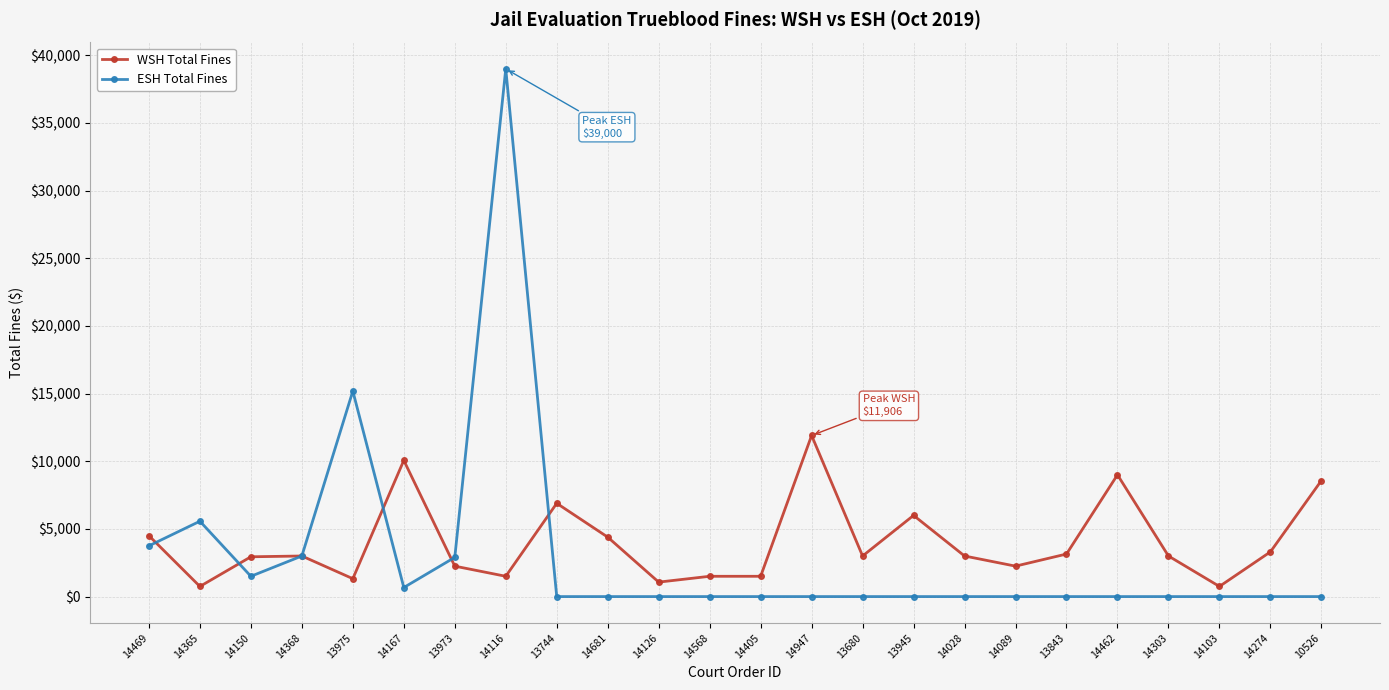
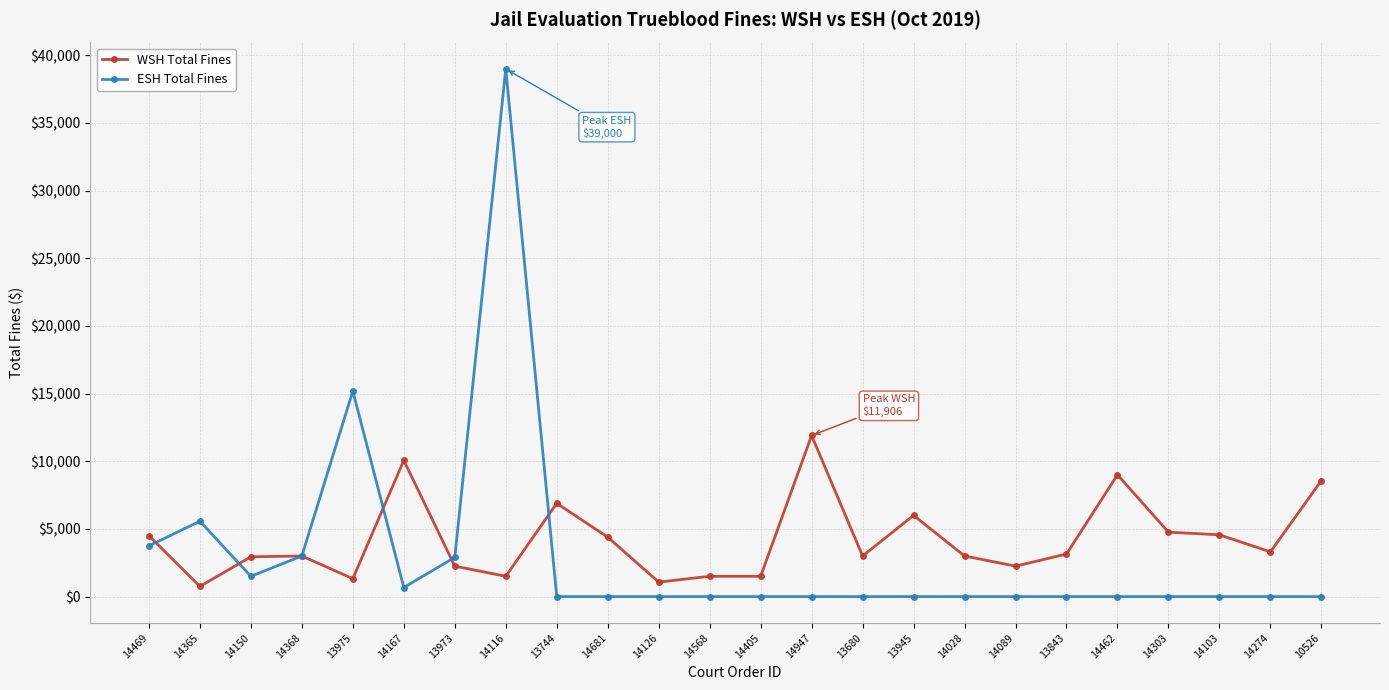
  {
    "WSH Total Fines": {
      "14469": "$4,500",
      "14365": "$800",
      "14150": "$2,900",
      "13975": "$1,300",
      "14167": "$10,100",
      "13973": "$2,300",
      "14116": "$1,500",
      "13744": "$6,900",
      "14681": "$4,400",
      "14126": "$1,100",
      "14568": "$1,500",
      "14405": "$1,500",
      "13680": "$3,000",
      "13945": "$6,000",
      "14028": "$3,000",
      "14089": "$2,300",
      "13843": "$3,100",
      "14462": "$9,000",
-     "14303": "$3,000",
-     "14103": "$800",
+     "14303": "$4,800",
+     "14103": "$4,600",
      "14274": "$3,300",
      "10526": "$8,600"
    },
    "ESH Total Fines": {
      "14469": "$3,800",
      "14365": "$5,600",
      "14150": "$1,500",
      "13975": "$15,200",
      "14167": "$700",
      "13973": "$2,900",
      "13744": "$0",
      "14681": "$0",
      "14126": "$0",
      "14568": "$0",
      "14405": "$0",
      "14947": "$0",
      "13680": "$0",
      "13945": "$0",
      "14028": "$0",
      "14089": "$0",
      "13843": "$0",
      "14462": "$0",
      "14303": "$0",
      "14103": "$0",
      "14274": "$0",
      "10526": "$0"
    }
  }
